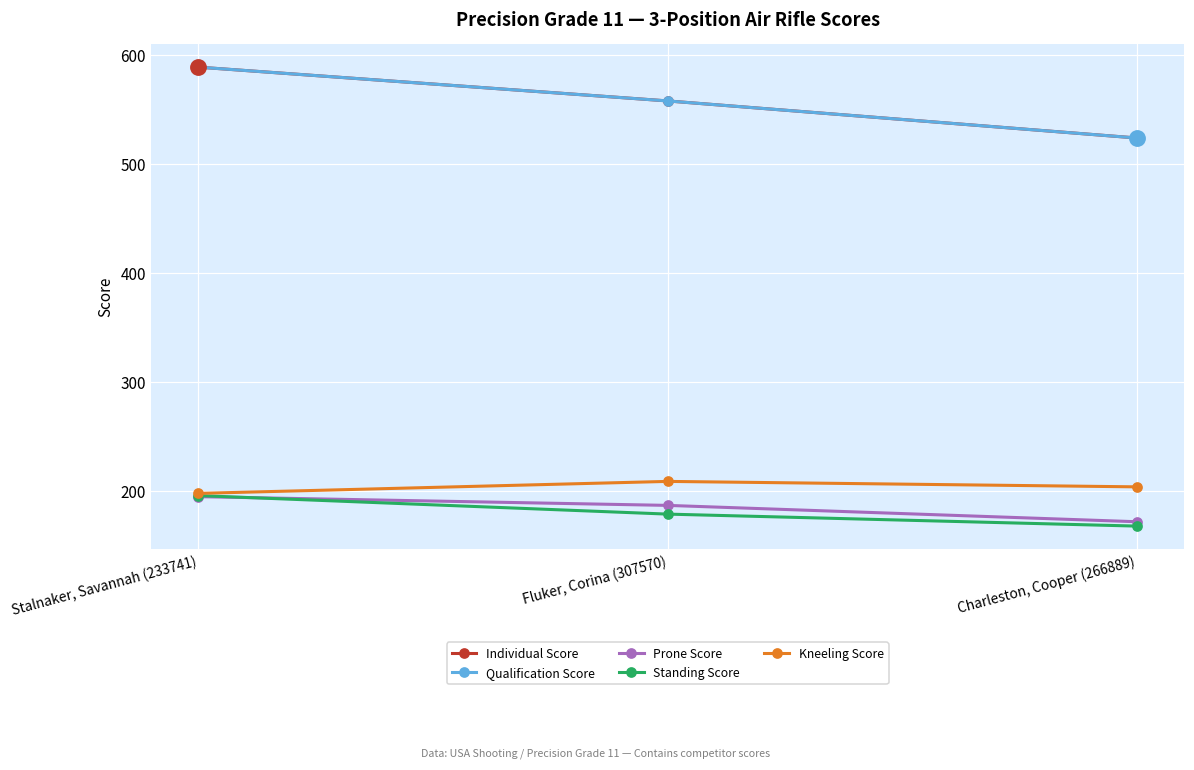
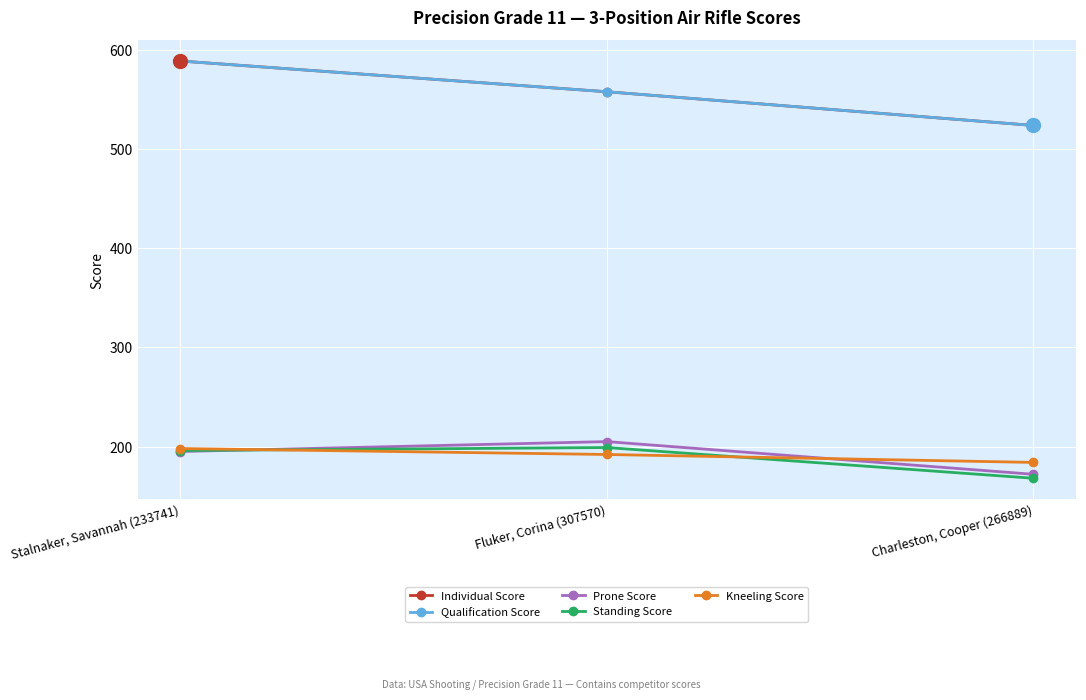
  {
    "Prone Score": {
-     "Fluker, Corina (307570)": 190,
+     "Fluker, Corina (307570)": 210,
      "Charleston, Cooper (266889)": 170
    },
    "Standing Score": {
-     "Fluker, Corina (307570)": 180,
+     "Fluker, Corina (307570)": 200,
      "Charleston, Cooper (266889)": 170
    },
    "Kneeling Score": {
-     "Fluker, Corina (307570)": 210,
-     "Charleston, Cooper (266889)": 200
+     "Fluker, Corina (307570)": 190,
+     "Charleston, Cooper (266889)": 180
    }
  }
